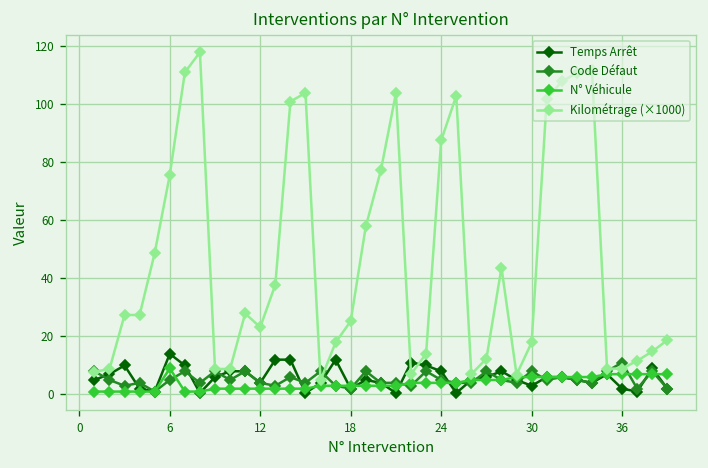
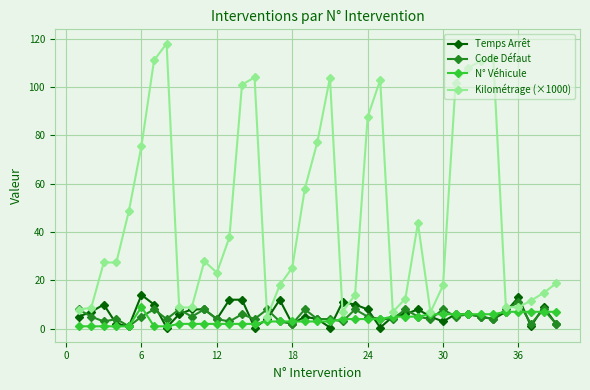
  {
    "Temps Arrêt": {
      "6": 14,
      "24": 8,
      "30": 3,
-     "36": 2
+     "36": 13
    },
    "Code Défaut": {
      "6": 5,
      "30": 8,
      "36": 11
    },
    "N° Véhicule": {
      "6": 9,
      "12": 2,
      "30": 6,
      "36": 7
    },
    "Kilométrage (×1000)": {
      "6": 76,
      "12": 23,
      "18": 25,
      "24": 88,
      "30": 18,
      "36": 9
    }
  }
